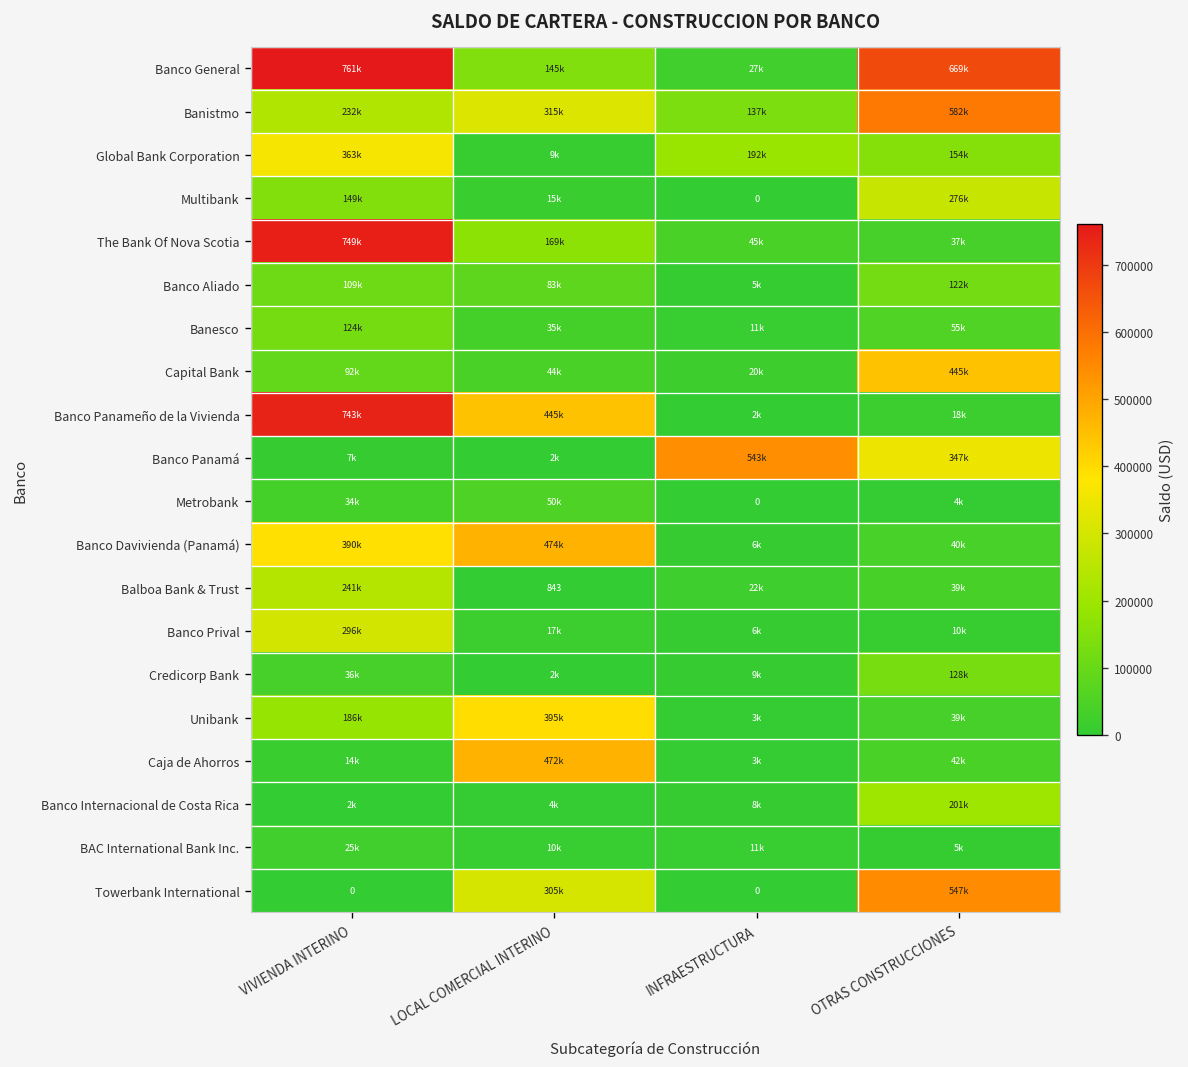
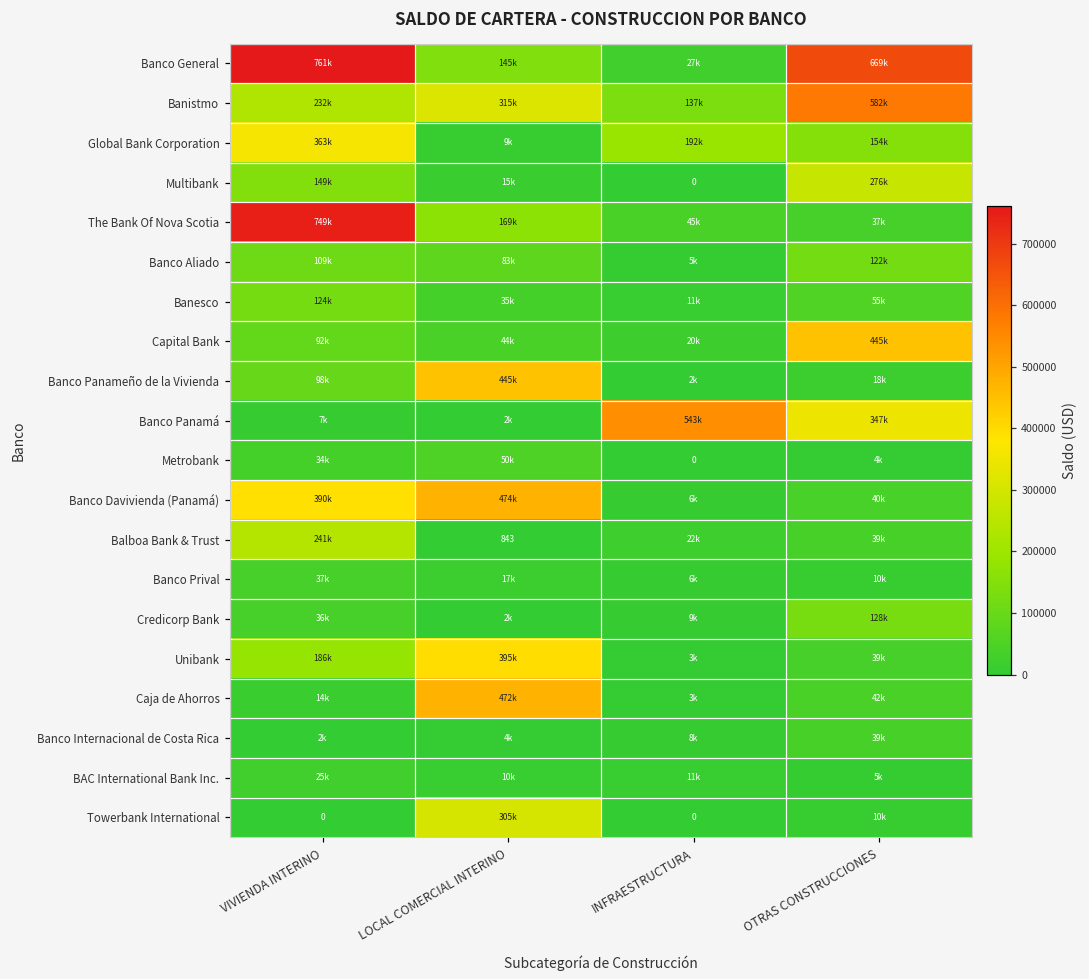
  {
    "Banco General": {
      "VIVIENDA INTERINO": "761k",
      "LOCAL COMERCIAL INTERINO": "145k",
      "INFRAESTRUCTURA": "27k",
      "OTRAS CONSTRUCCIONES": "669k"
    },
    "Banistmo": {
      "VIVIENDA INTERINO": "232k",
      "LOCAL COMERCIAL INTERINO": "315k",
      "INFRAESTRUCTURA": "137k",
      "OTRAS CONSTRUCCIONES": "582k"
    },
    "Global Bank Corporation": {
      "VIVIENDA INTERINO": "363k",
      "LOCAL COMERCIAL INTERINO": "9k",
      "INFRAESTRUCTURA": "192k",
      "OTRAS CONSTRUCCIONES": "154k"
    },
    "Multibank": {
      "VIVIENDA INTERINO": "149k",
      "LOCAL COMERCIAL INTERINO": "15k",
      "INFRAESTRUCTURA": "0",
      "OTRAS CONSTRUCCIONES": "276k"
    },
    "The Bank Of Nova Scotia": {
      "VIVIENDA INTERINO": "749k",
      "LOCAL COMERCIAL INTERINO": "169k",
      "INFRAESTRUCTURA": "45k",
      "OTRAS CONSTRUCCIONES": "37k"
    },
    "Banco Aliado": {
      "VIVIENDA INTERINO": "109k",
      "LOCAL COMERCIAL INTERINO": "83k",
      "INFRAESTRUCTURA": "5k",
      "OTRAS CONSTRUCCIONES": "122k"
    },
    "Banesco": {
      "VIVIENDA INTERINO": "124k",
      "LOCAL COMERCIAL INTERINO": "35k",
      "INFRAESTRUCTURA": "11k",
      "OTRAS CONSTRUCCIONES": "55k"
    },
    "Capital Bank": {
      "VIVIENDA INTERINO": "92k",
      "LOCAL COMERCIAL INTERINO": "44k",
      "INFRAESTRUCTURA": "20k",
      "OTRAS CONSTRUCCIONES": "445k"
    },
    "Banco Panameño de la Vivienda": {
-     "VIVIENDA INTERINO": "743k",
+     "VIVIENDA INTERINO": "98k",
      "LOCAL COMERCIAL INTERINO": "445k",
      "INFRAESTRUCTURA": "2k",
      "OTRAS CONSTRUCCIONES": "18k"
    },
    "Banco Panamá": {
      "VIVIENDA INTERINO": "7k",
      "LOCAL COMERCIAL INTERINO": "2k",
      "INFRAESTRUCTURA": "543k",
      "OTRAS CONSTRUCCIONES": "347k"
    },
    "Metrobank": {
      "VIVIENDA INTERINO": "34k",
      "LOCAL COMERCIAL INTERINO": "50k",
      "INFRAESTRUCTURA": "0",
      "OTRAS CONSTRUCCIONES": "4k"
    },
    "Banco Davivienda (Panamá)": {
      "VIVIENDA INTERINO": "390k",
      "LOCAL COMERCIAL INTERINO": "474k",
      "INFRAESTRUCTURA": "6k",
      "OTRAS CONSTRUCCIONES": "40k"
    },
    "Balboa Bank & Trust": {
      "VIVIENDA INTERINO": "241k",
      "LOCAL COMERCIAL INTERINO": "843",
      "INFRAESTRUCTURA": "22k",
      "OTRAS CONSTRUCCIONES": "39k"
    },
    "Banco Prival": {
-     "VIVIENDA INTERINO": "296k",
+     "VIVIENDA INTERINO": "37k",
      "LOCAL COMERCIAL INTERINO": "17k",
      "INFRAESTRUCTURA": "6k",
      "OTRAS CONSTRUCCIONES": "10k"
    },
    "Credicorp Bank": {
      "VIVIENDA INTERINO": "36k",
      "LOCAL COMERCIAL INTERINO": "2k",
      "INFRAESTRUCTURA": "9k",
      "OTRAS CONSTRUCCIONES": "128k"
    },
    "Unibank": {
      "VIVIENDA INTERINO": "186k",
      "LOCAL COMERCIAL INTERINO": "395k",
      "INFRAESTRUCTURA": "3k",
      "OTRAS CONSTRUCCIONES": "39k"
    },
    "Caja de Ahorros": {
      "VIVIENDA INTERINO": "14k",
      "LOCAL COMERCIAL INTERINO": "472k",
      "INFRAESTRUCTURA": "3k",
      "OTRAS CONSTRUCCIONES": "42k"
    },
    "Banco Internacional de Costa Rica": {
      "VIVIENDA INTERINO": "2k",
      "LOCAL COMERCIAL INTERINO": "4k",
      "INFRAESTRUCTURA": "8k",
-     "OTRAS CONSTRUCCIONES": "201k"
+     "OTRAS CONSTRUCCIONES": "39k"
    },
    "BAC International Bank Inc.": {
      "VIVIENDA INTERINO": "25k",
      "LOCAL COMERCIAL INTERINO": "10k",
      "INFRAESTRUCTURA": "11k",
      "OTRAS CONSTRUCCIONES": "5k"
    },
    "Towerbank International": {
      "VIVIENDA INTERINO": "0",
      "LOCAL COMERCIAL INTERINO": "305k",
      "INFRAESTRUCTURA": "0",
-     "OTRAS CONSTRUCCIONES": "547k"
+     "OTRAS CONSTRUCCIONES": "10k"
    }
  }
